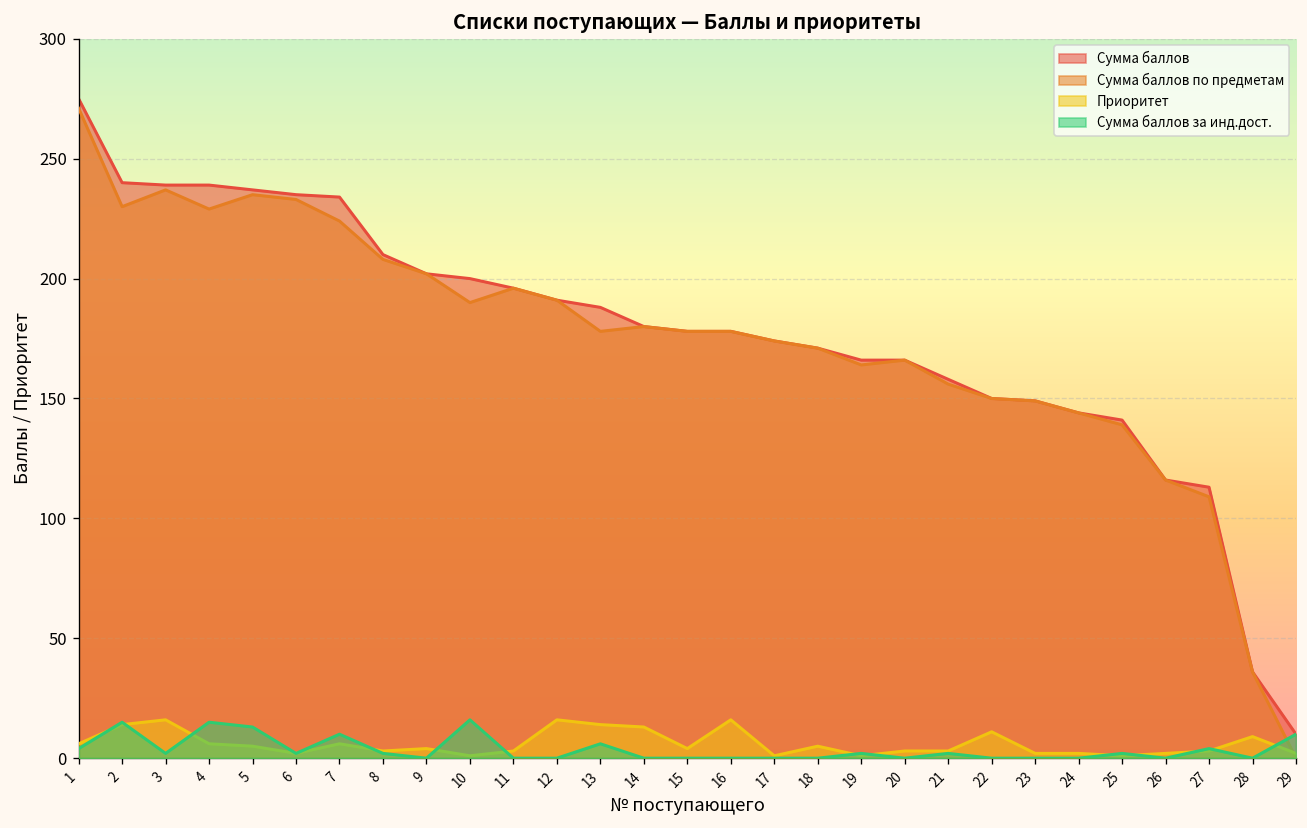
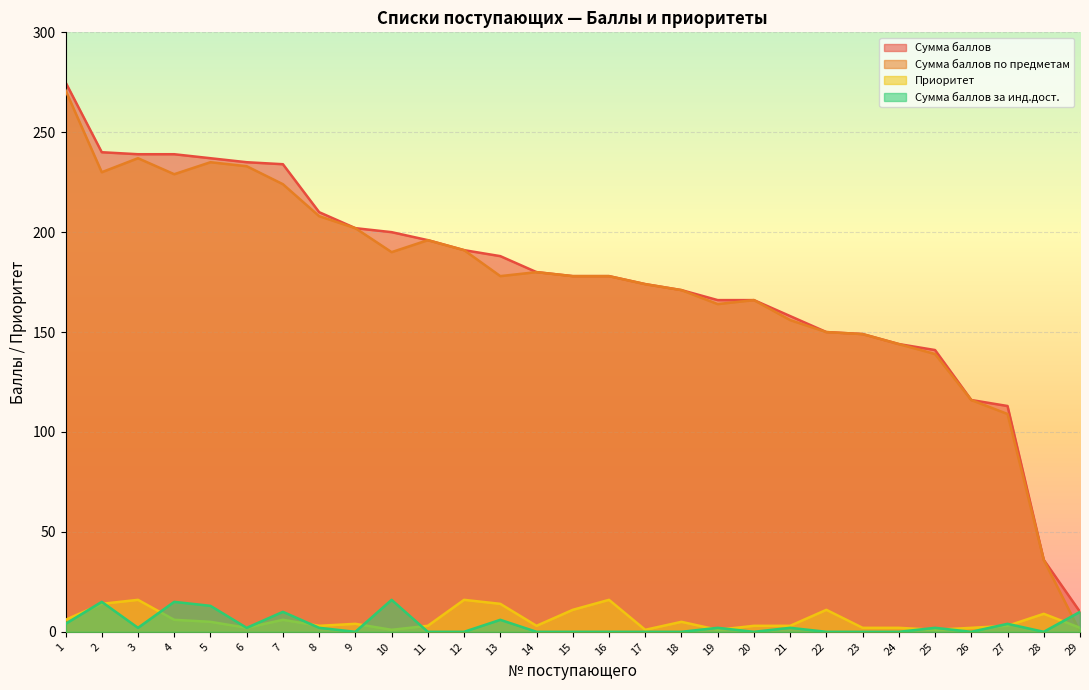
  {
    "Приоритет": {
      "1": 6,
      "3": 16,
      "4": 6,
      "5": 5,
      "7": 6,
      "9": 4,
      "10": 1,
      "11": 3,
      "12": 16,
      "13": 14,
-     "14": 13,
-     "15": 4,
+     "14": 3,
+     "15": 11,
      "16": 16,
      "18": 5,
      "20": 3,
      "22": 11,
      "23": 2,
      "24": 2,
      "26": 2,
      "28": 9,
      "29": 2
    },
    "Сумма баллов за инд.дост.": {
      "1": 4,
      "3": 2,
      "4": 15,
      "5": 13,
      "7": 10,
      "9": 0,
      "10": 16,
      "11": 0,
      "12": 0,
      "13": 6,
      "14": 0,
      "15": 0,
      "16": 0,
      "18": 0,
      "20": 0,
      "22": 0,
      "23": 0,
      "24": 0,
      "26": 0,
      "28": 0
    }
  }
